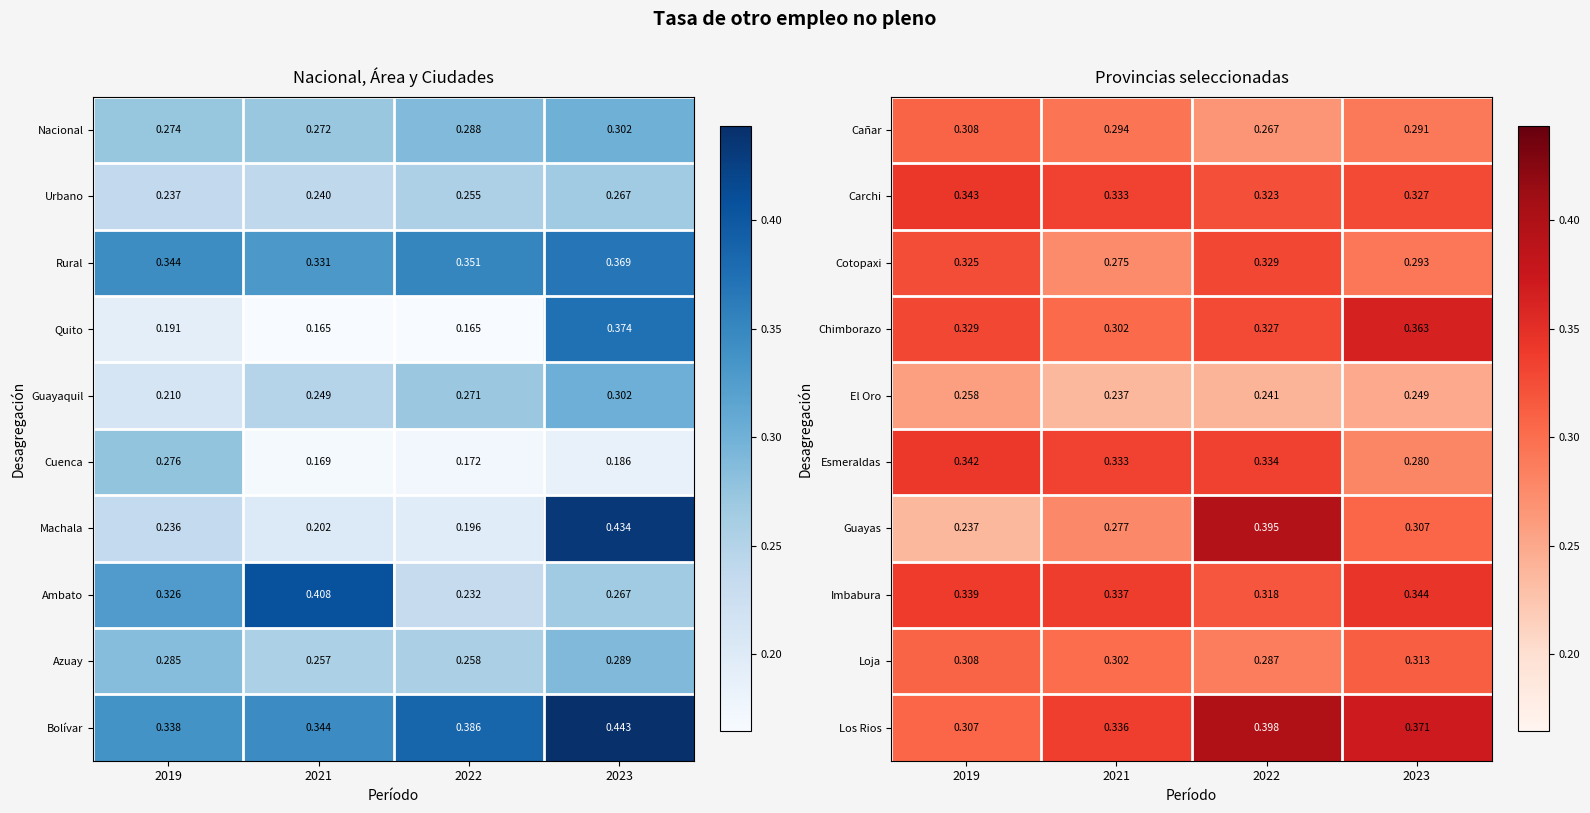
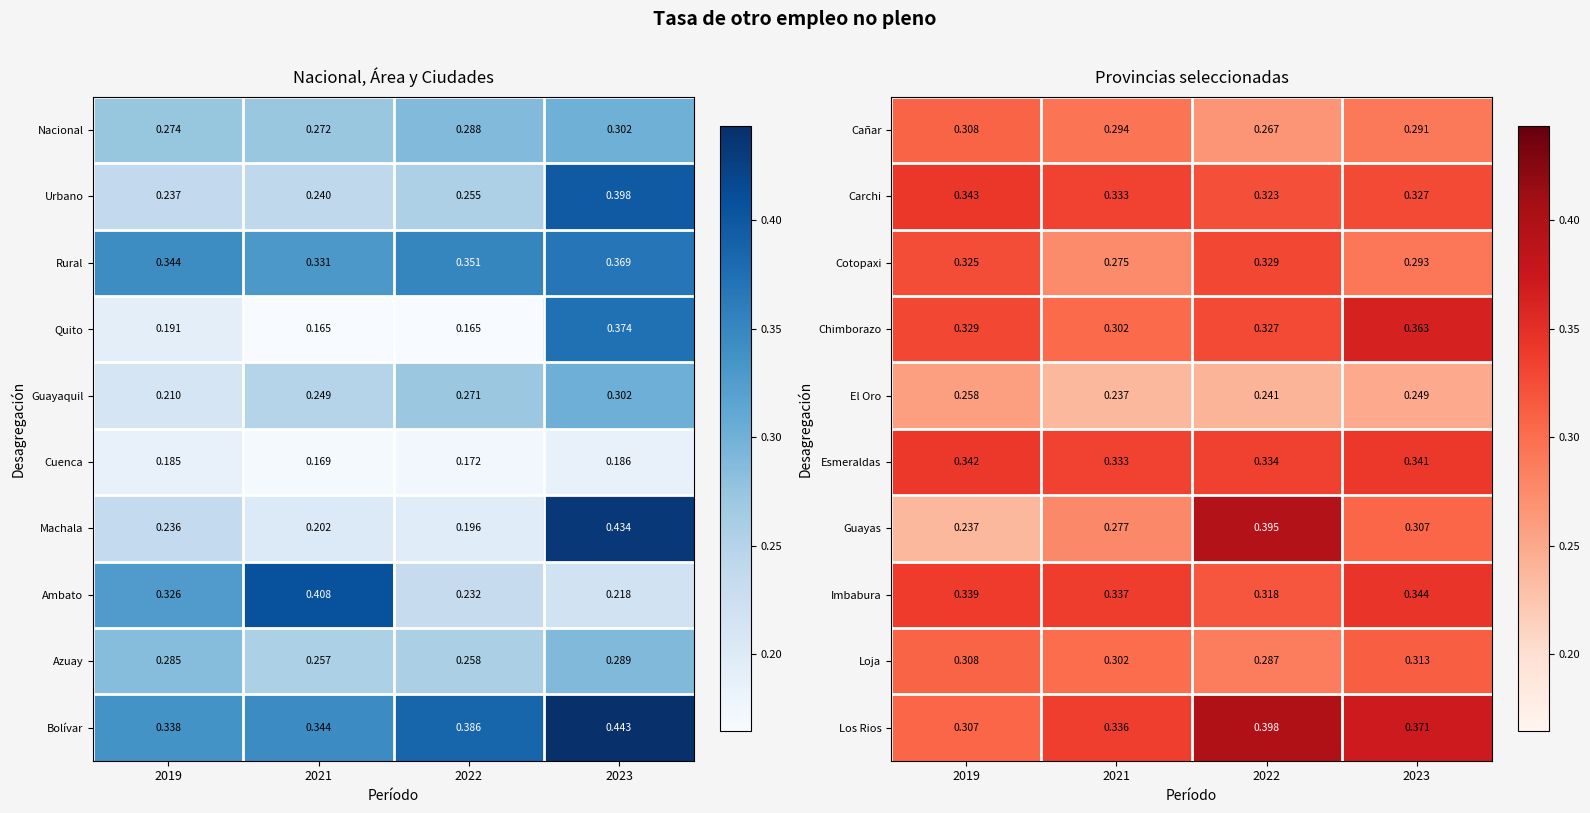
  {
    "Nacional, Área y Ciudades": {
      "Nacional": {
        "2019": 0.274,
        "2021": 0.272,
        "2022": 0.288,
        "2023": 0.302
      },
      "Urbano": {
        "2019": 0.237,
        "2021": 0.240,
        "2022": 0.255,
-       "2023": 0.267
+       "2023": 0.398
      },
      "Rural": {
        "2019": 0.344,
        "2021": 0.331,
        "2022": 0.351,
        "2023": 0.369
      },
      "Quito": {
        "2019": 0.191,
        "2021": 0.165,
        "2022": 0.165,
        "2023": 0.374
      },
      "Guayaquil": {
        "2019": 0.210,
        "2021": 0.249,
        "2022": 0.271,
        "2023": 0.302
      },
      "Cuenca": {
-       "2019": 0.276,
+       "2019": 0.185,
        "2021": 0.169,
        "2022": 0.172,
        "2023": 0.186
      },
      "Machala": {
        "2019": 0.236,
        "2021": 0.202,
        "2022": 0.196,
        "2023": 0.434
      },
      "Ambato": {
        "2019": 0.326,
        "2021": 0.408,
        "2022": 0.232,
-       "2023": 0.267
+       "2023": 0.218
      },
      "Azuay": {
        "2019": 0.285,
        "2021": 0.257,
        "2022": 0.258,
        "2023": 0.289
      },
      "Bolívar": {
        "2019": 0.338,
        "2021": 0.344,
        "2022": 0.386,
        "2023": 0.443
      }
    },
    "Provincias seleccionadas": {
      "Cañar": {
        "2019": 0.308,
        "2021": 0.294,
        "2022": 0.267,
        "2023": 0.291
      },
      "Carchi": {
        "2019": 0.343,
        "2021": 0.333,
        "2022": 0.323,
        "2023": 0.327
      },
      "Cotopaxi": {
        "2019": 0.325,
        "2021": 0.275,
        "2022": 0.329,
        "2023": 0.293
      },
      "Chimborazo": {
        "2019": 0.329,
        "2021": 0.302,
        "2022": 0.327,
        "2023": 0.363
      },
      "El Oro": {
        "2019": 0.258,
        "2021": 0.237,
        "2022": 0.241,
        "2023": 0.249
      },
      "Esmeraldas": {
        "2019": 0.342,
        "2021": 0.333,
        "2022": 0.334,
-       "2023": 0.280
+       "2023": 0.341
      },
      "Guayas": {
        "2019": 0.237,
        "2021": 0.277,
        "2022": 0.395,
        "2023": 0.307
      },
      "Imbabura": {
        "2019": 0.339,
        "2021": 0.337,
        "2022": 0.318,
        "2023": 0.344
      },
      "Loja": {
        "2019": 0.308,
        "2021": 0.302,
        "2022": 0.287,
        "2023": 0.313
      },
      "Los Rios": {
        "2019": 0.307,
        "2021": 0.336,
        "2022": 0.398,
        "2023": 0.371
      }
    }
  }
